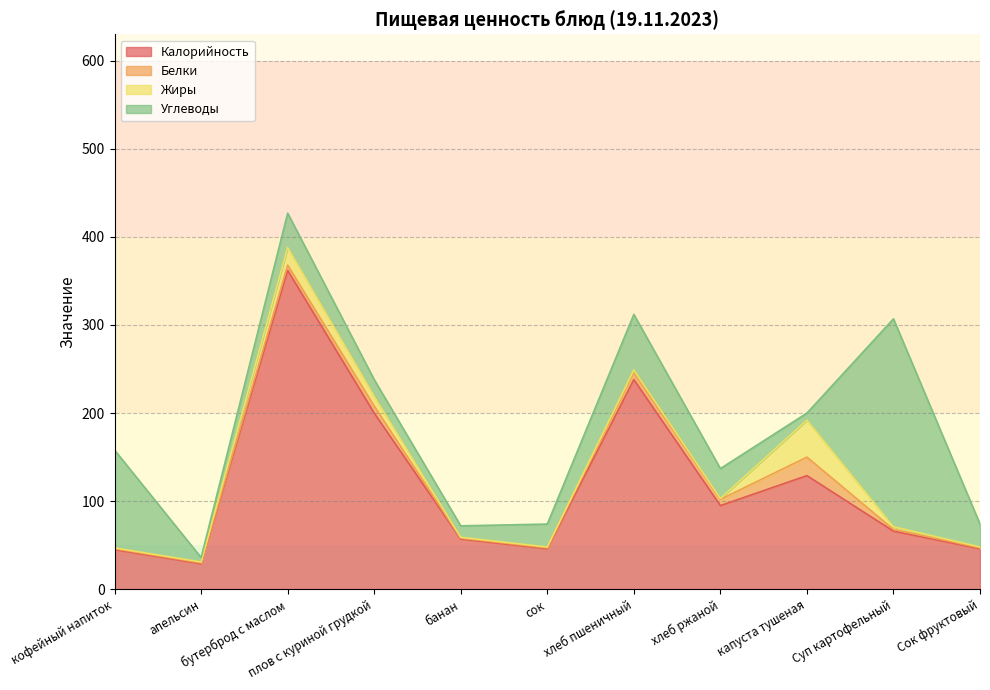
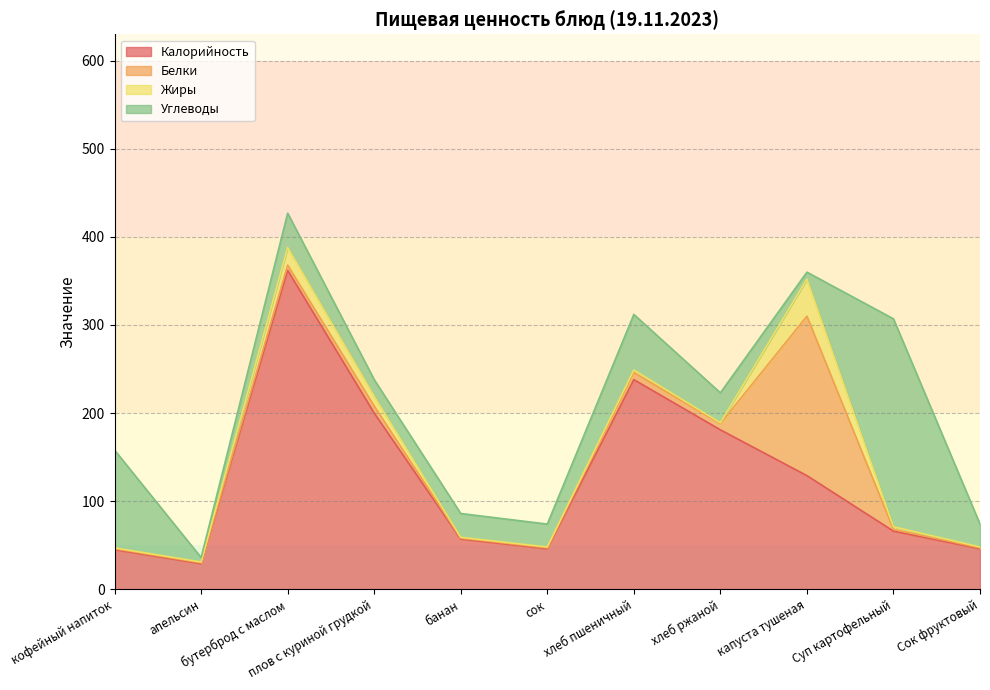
  {
    "Калорийность": {
      "бутерброд с маслом": 360,
      "плов с куриной грудкой": 200,
      "хлеб пшеничный": 240,
-     "хлеб ржаной": 100,
+     "хлеб ржаной": 180,
      "капуста тушеная": 130
    },
    "Белки": {
      "бутерброд с маслом": 10,
      "плов с куриной грудкой": 10,
      "хлеб пшеничный": 10,
-     "капуста тушеная": 20
+     "капуста тушеная": 180
    },
    "Жиры": {
      "бутерброд с маслом": 20,
      "плов с куриной грудкой": 10,
      "хлеб пшеничный": 0,
      "капуста тушеная": 40,
      "Суп картофельный": 0
    },
    "Углеводы": {
      "кофейный напиток": 110,
      "апельсин": 10,
      "бутерброд с маслом": 40,
      "плов с куриной грудкой": 20,
-     "банан": 10,
+     "банан": 30,
      "сок": 30,
      "хлеб пшеничный": 60,
      "хлеб ржаной": 30,
      "капуста тушеная": 10,
      "Суп картофельный": 240,
      "Сок фруктовый": 30
    }
  }
